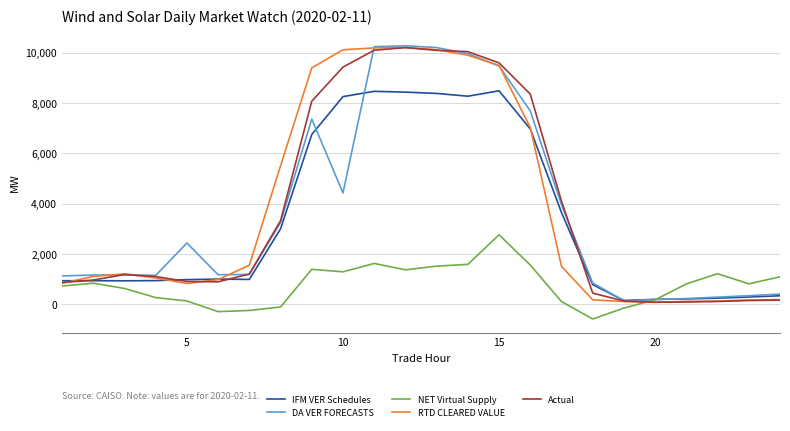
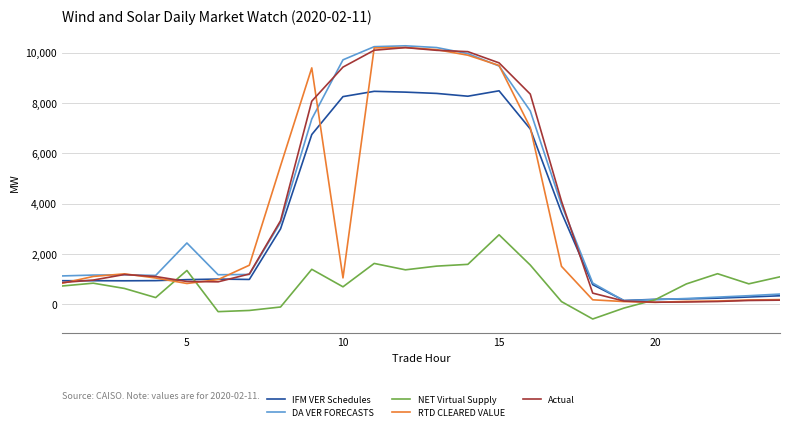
  {
    "IFM VER Schedules": {
      "10": "8,300",
      "15": "8,500"
    },
    "DA VER FORECASTS": {
      "5": "2,400",
-     "10": "4,400"
+     "10": "9,700"
    },
    "NET Virtual Supply": {
-     "5": "100",
-     "10": "1,300",
+     "5": "1,300",
+     "10": "700",
      "15": "2,800"
    },
    "RTD CLEARED VALUE": {
-     "10": "10,100"
+     "10": "1,100"
    },
    "Actual": {
      "10": "9,400",
      "15": "9,600"
    }
  }
